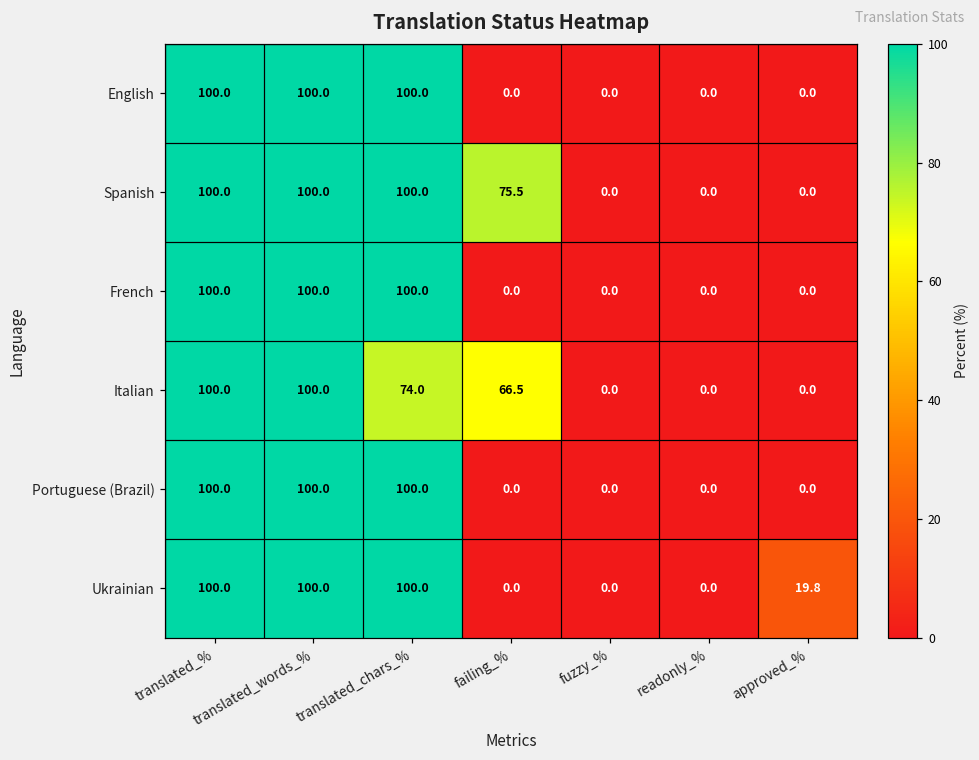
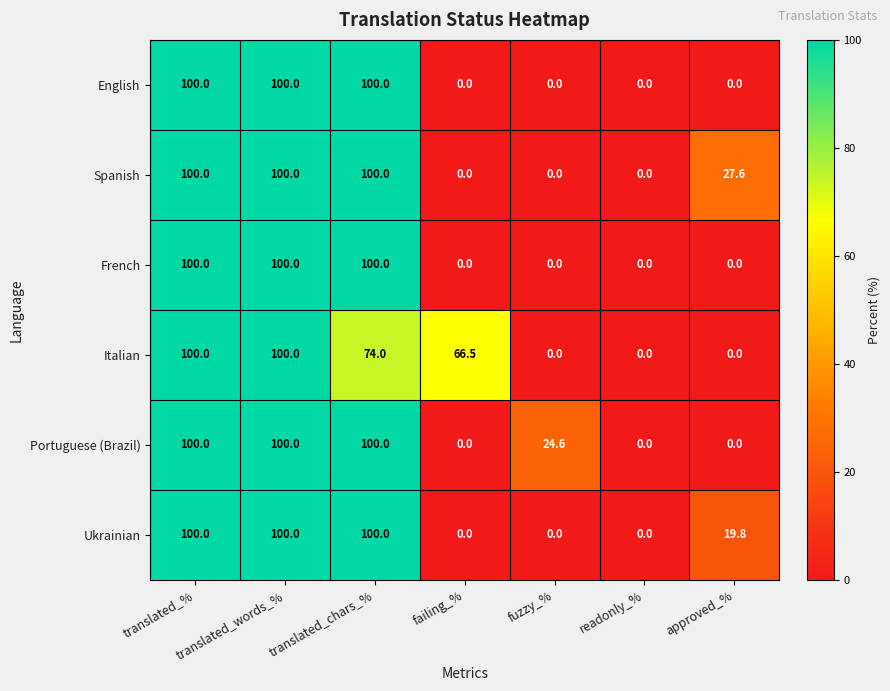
  {
    "English": {
      "translated_%": 100.0,
      "translated_words_%": 100.0,
      "translated_chars_%": 100.0,
      "failing_%": 0.0,
      "fuzzy_%": 0.0,
      "readonly_%": 0.0,
      "approved_%": 0.0
    },
    "Spanish": {
      "translated_%": 100.0,
      "translated_words_%": 100.0,
      "translated_chars_%": 100.0,
-     "failing_%": 75.5,
+     "failing_%": 0.0,
      "fuzzy_%": 0.0,
      "readonly_%": 0.0,
-     "approved_%": 0.0
+     "approved_%": 27.6
    },
    "French": {
      "translated_%": 100.0,
      "translated_words_%": 100.0,
      "translated_chars_%": 100.0,
      "failing_%": 0.0,
      "fuzzy_%": 0.0,
      "readonly_%": 0.0,
      "approved_%": 0.0
    },
    "Italian": {
      "translated_%": 100.0,
      "translated_words_%": 100.0,
      "translated_chars_%": 74.0,
      "failing_%": 66.5,
      "fuzzy_%": 0.0,
      "readonly_%": 0.0,
      "approved_%": 0.0
    },
    "Portuguese (Brazil)": {
      "translated_%": 100.0,
      "translated_words_%": 100.0,
      "translated_chars_%": 100.0,
      "failing_%": 0.0,
-     "fuzzy_%": 0.0,
+     "fuzzy_%": 24.6,
      "readonly_%": 0.0,
      "approved_%": 0.0
    },
    "Ukrainian": {
      "translated_%": 100.0,
      "translated_words_%": 100.0,
      "translated_chars_%": 100.0,
      "failing_%": 0.0,
      "fuzzy_%": 0.0,
      "readonly_%": 0.0,
      "approved_%": 19.8
    }
  }
